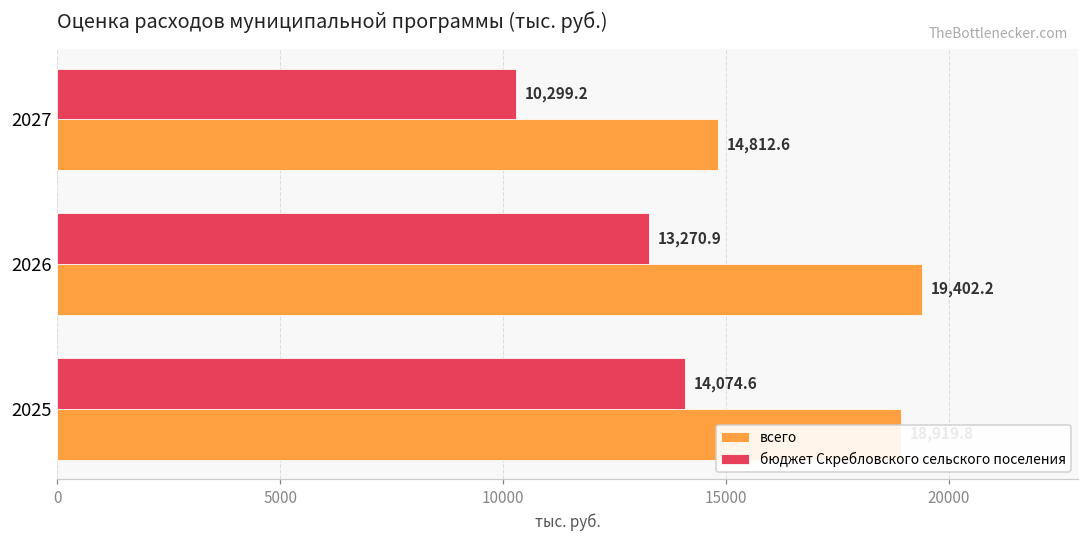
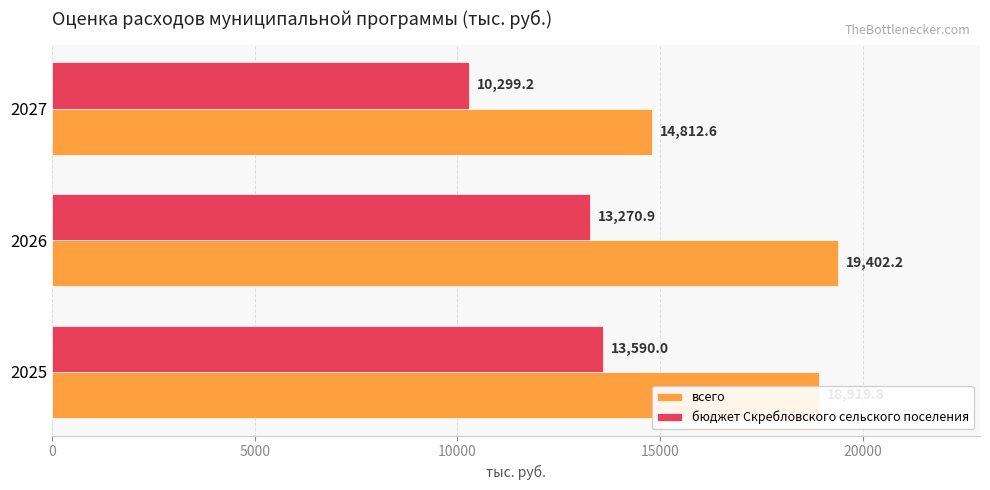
  {
    "всего": {
      "2027": "14,812.6",
      "2026": "19,402.2"
    },
    "бюджет Скребловского сельского поселения": {
      "2027": "10,299.2",
      "2026": "13,270.9",
-     "2025": "14,074.6"
+     "2025": "13,590.0"
    }
  }
